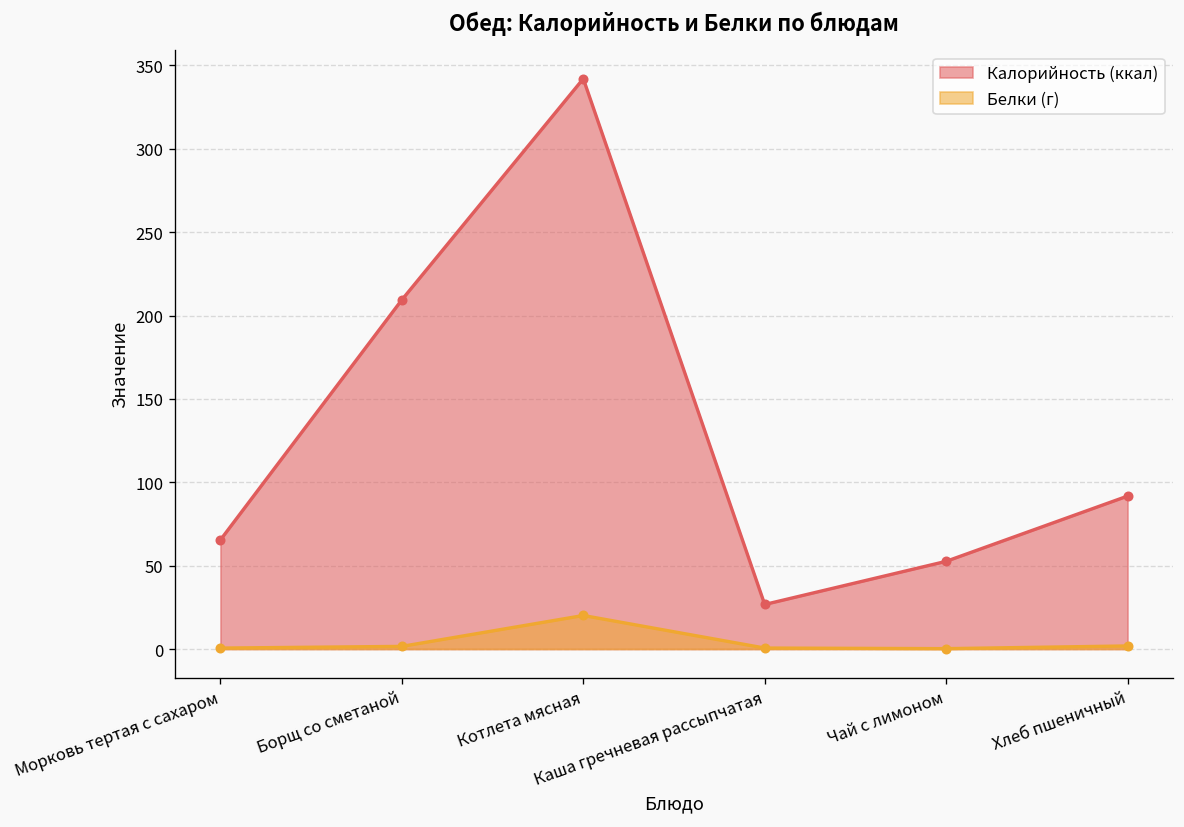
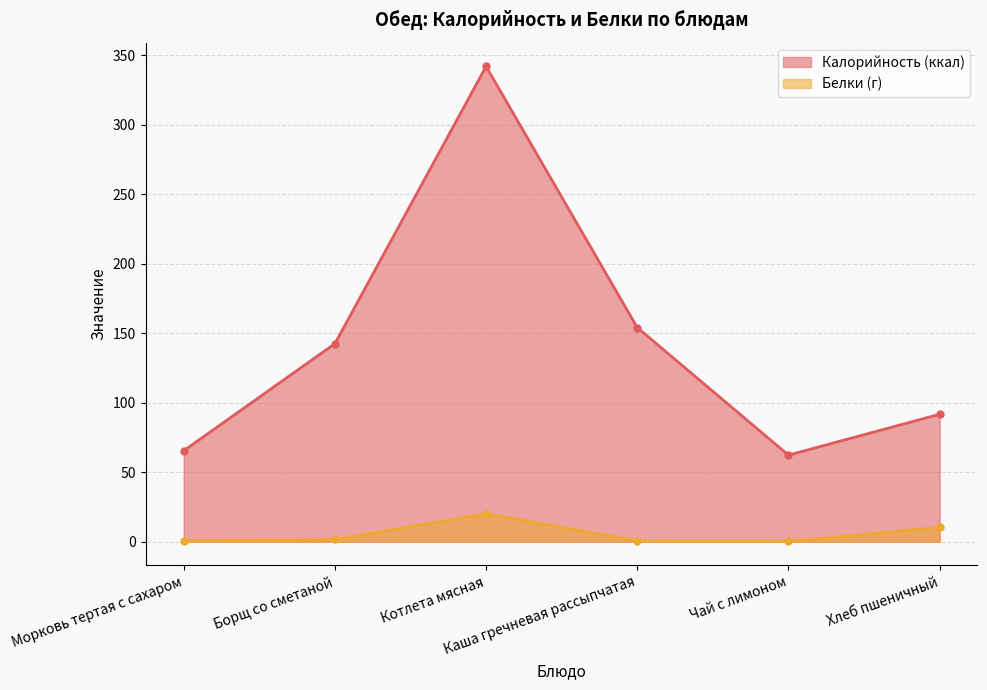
  {
    "Калорийность (ккал)": {
      "Морковь тертая с сахаром": 65,
-     "Борщ со сметаной": 209,
+     "Борщ со сметаной": 143,
      "Котлета мясная": 342,
-     "Каша гречневая рассыпчатая": 27,
-     "Чай с лимоном": 53,
+     "Каша гречневая рассыпчатая": 154,
+     "Чай с лимоном": 62,
      "Хлеб пшеничный": 92
    },
    "Белки (г)": {
      "Морковь тертая с сахаром": 1,
      "Борщ со сметаной": 2,
      "Котлета мясная": 20,
      "Каша гречневая рассыпчатая": 1,
      "Чай с лимоном": 0,
-     "Хлеб пшеничный": 2
+     "Хлеб пшеничный": 10
    }
  }
